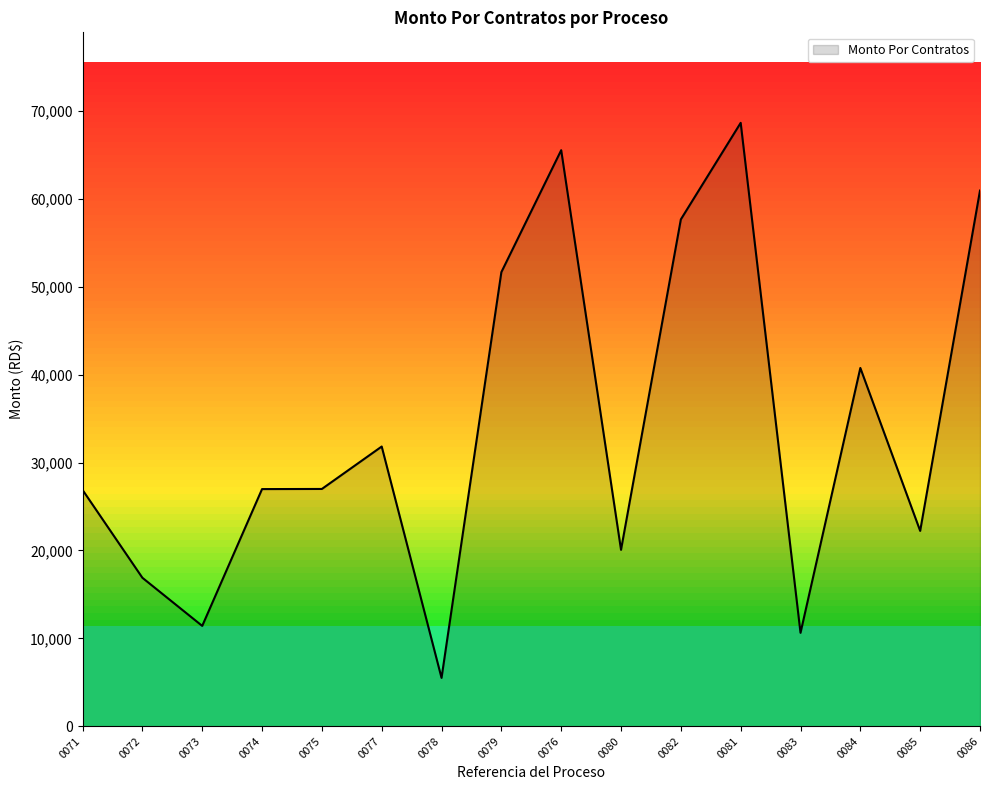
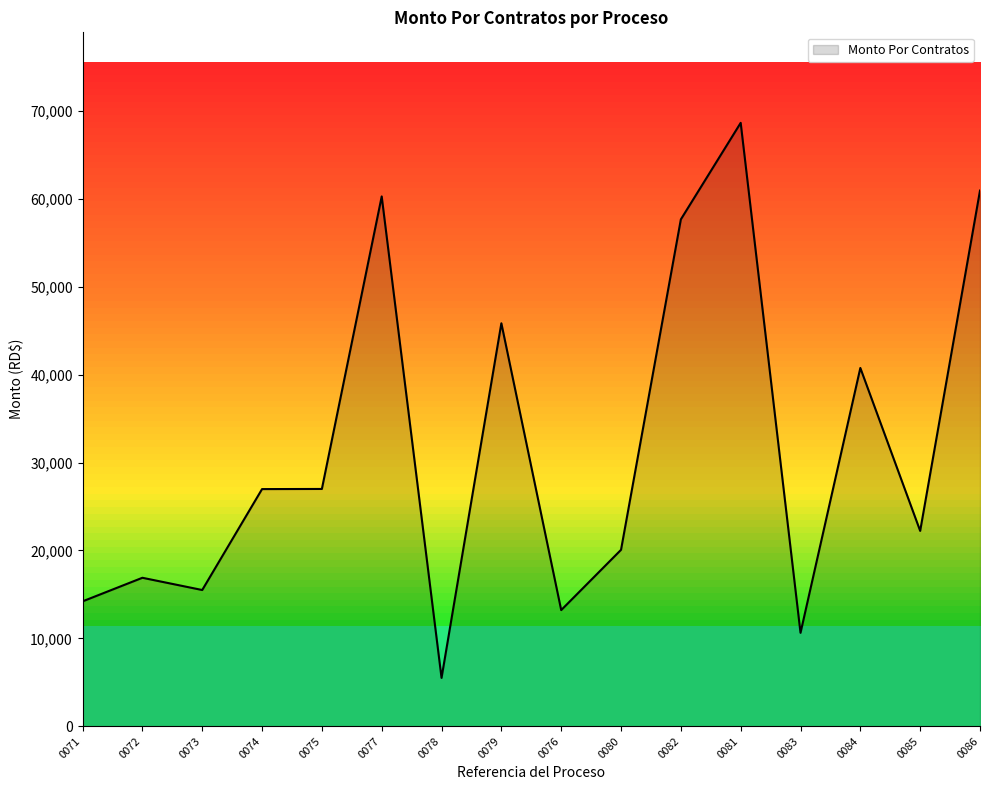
  {
-   "0071": "27,000",
+   "0071": "14,000",
    "0072": "17,000",
-   "0073": "11,000",
+   "0073": "16,000",
    "0074": "27,000",
    "0075": "27,000",
-   "0077": "32,000",
+   "0077": "60,000",
    "0078": "6,000",
-   "0079": "52,000",
-   "0076": "66,000",
+   "0079": "46,000",
+   "0076": "13,000",
    "0080": "20,000",
    "0082": "58,000",
    "0081": "69,000",
    "0083": "11,000",
    "0084": "41,000",
    "0085": "22,000",
    "0086": "61,000"
  }
